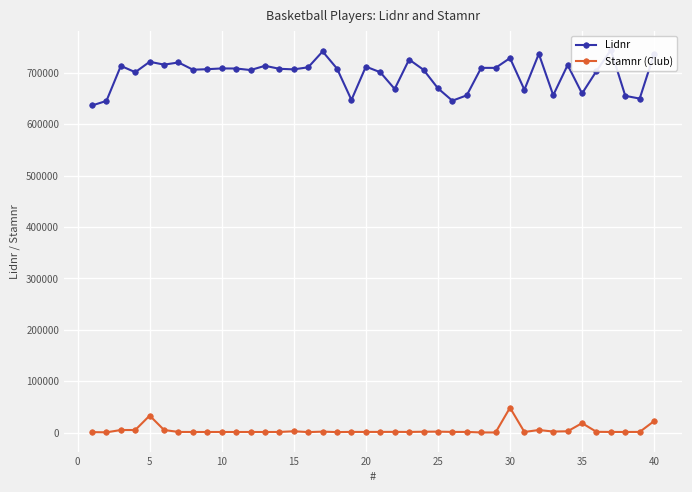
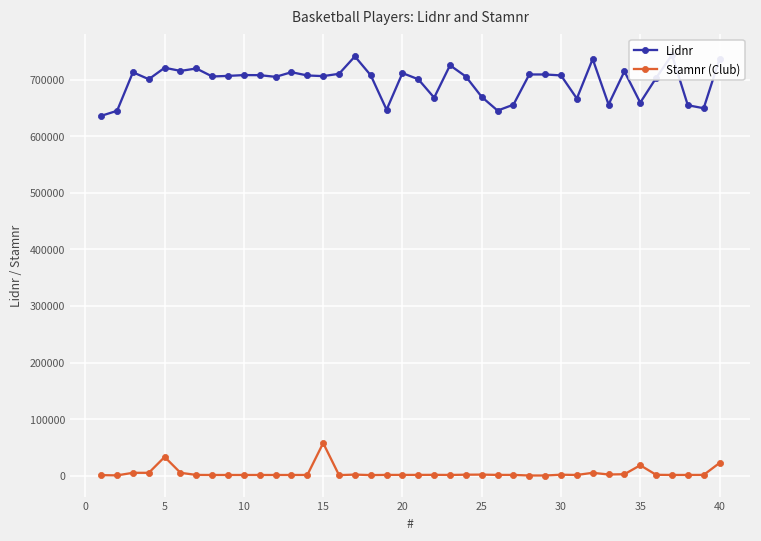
  {
    "Lidnr": {
      "5": 720000,
      "10": 710000,
      "15": 710000,
      "20": 710000,
      "25": 670000,
-     "30": 730000,
+     "30": 710000,
      "35": 660000
    },
    "Stamnr (Club)": {
      "5": 30000,
      "10": 0,
-     "15": 0,
+     "15": 60000,
      "20": 0,
      "25": 0,
-     "30": 50000,
+     "30": 0,
      "35": 20000,
      "40": 20000
    }
  }
